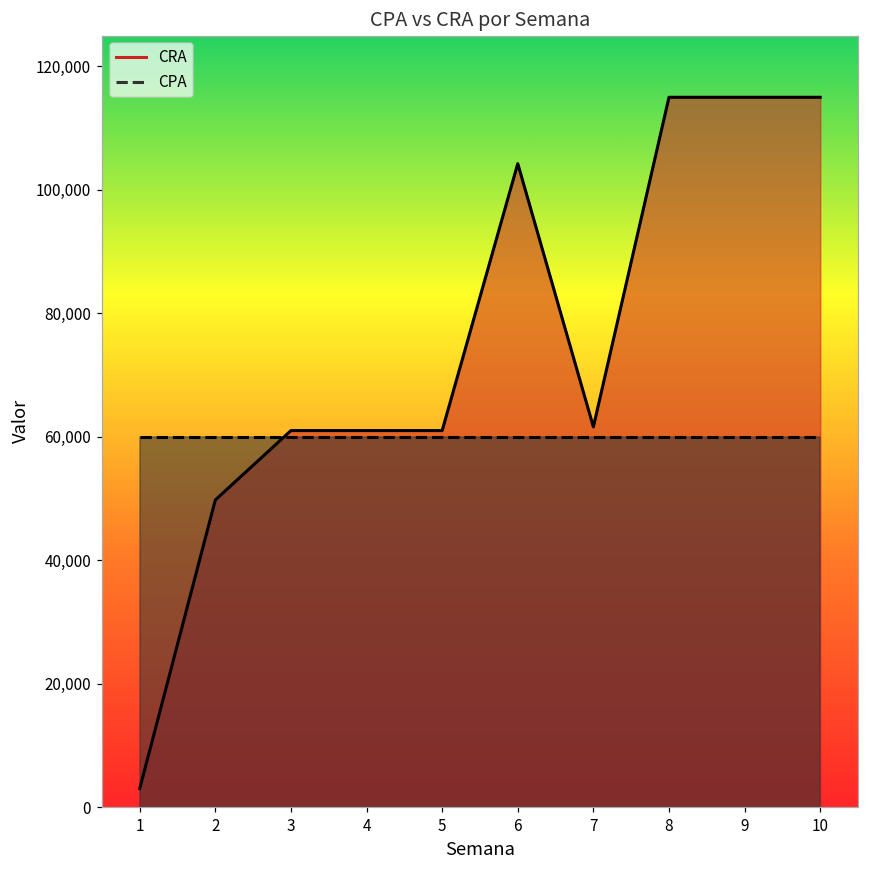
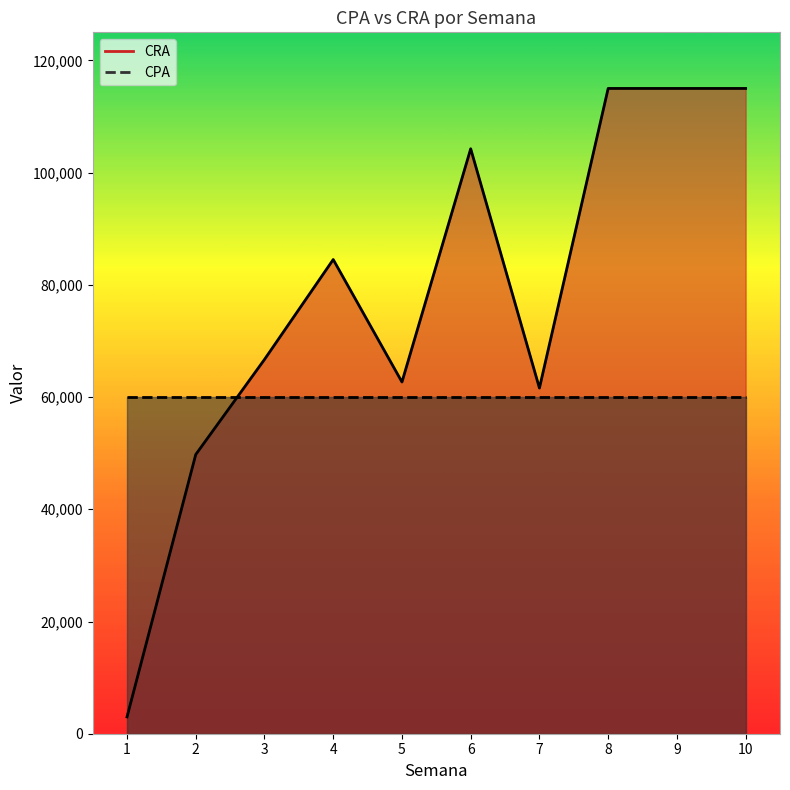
  {
    "CRA": {
      "1": "3,000",
      "2": "50,000",
-     "3": "61,000",
-     "4": "61,000",
-     "5": "61,000",
+     "3": "67,000",
+     "4": "85,000",
+     "5": "63,000",
      "6": "104,000",
      "7": "62,000",
      "8": "115,000",
      "9": "115,000",
      "10": "115,000"
    },
    "CPA": {
      "1": "60,000",
      "2": "60,000",
      "3": "60,000",
      "4": "60,000",
      "5": "60,000",
      "6": "60,000",
      "7": "60,000",
      "8": "60,000",
      "9": "60,000",
      "10": "60,000"
    }
  }
